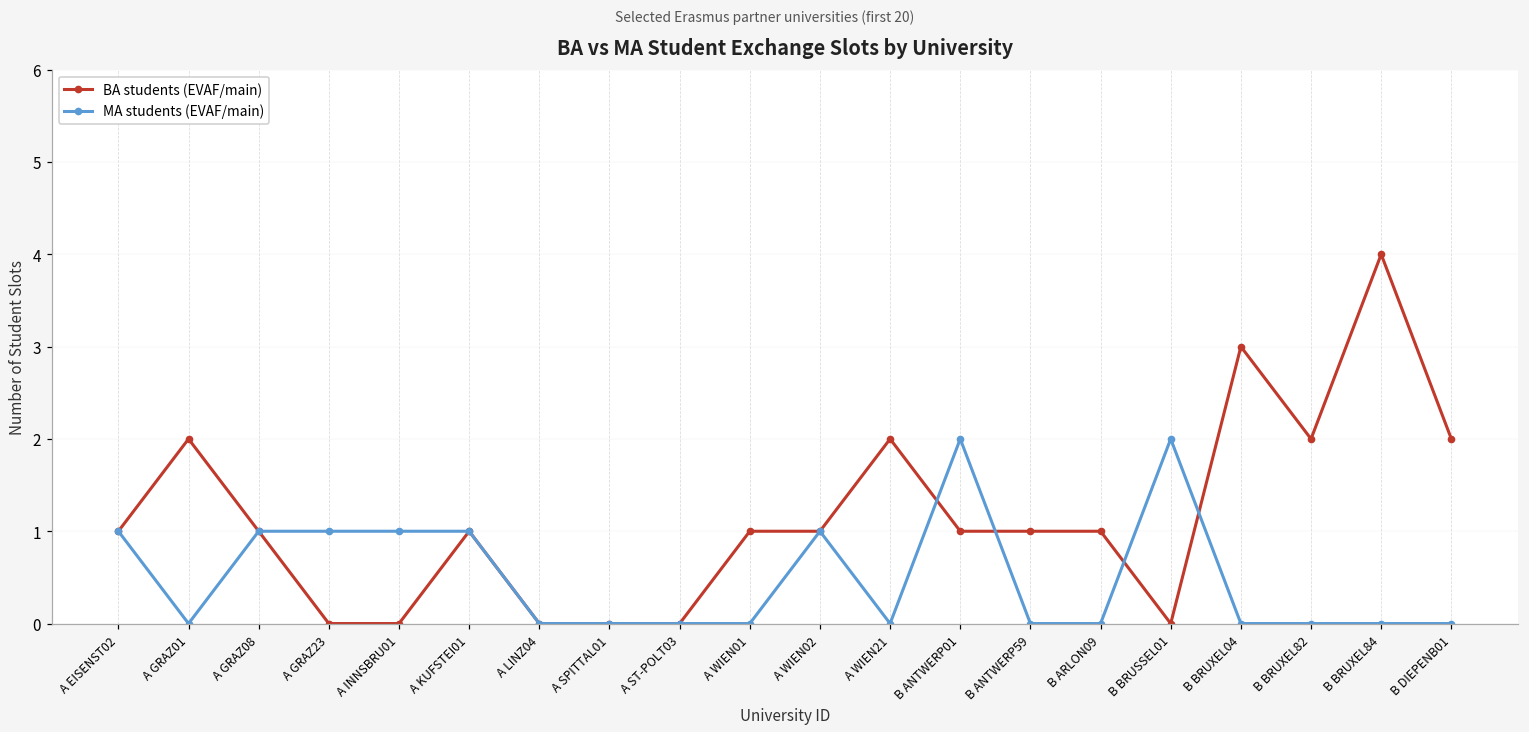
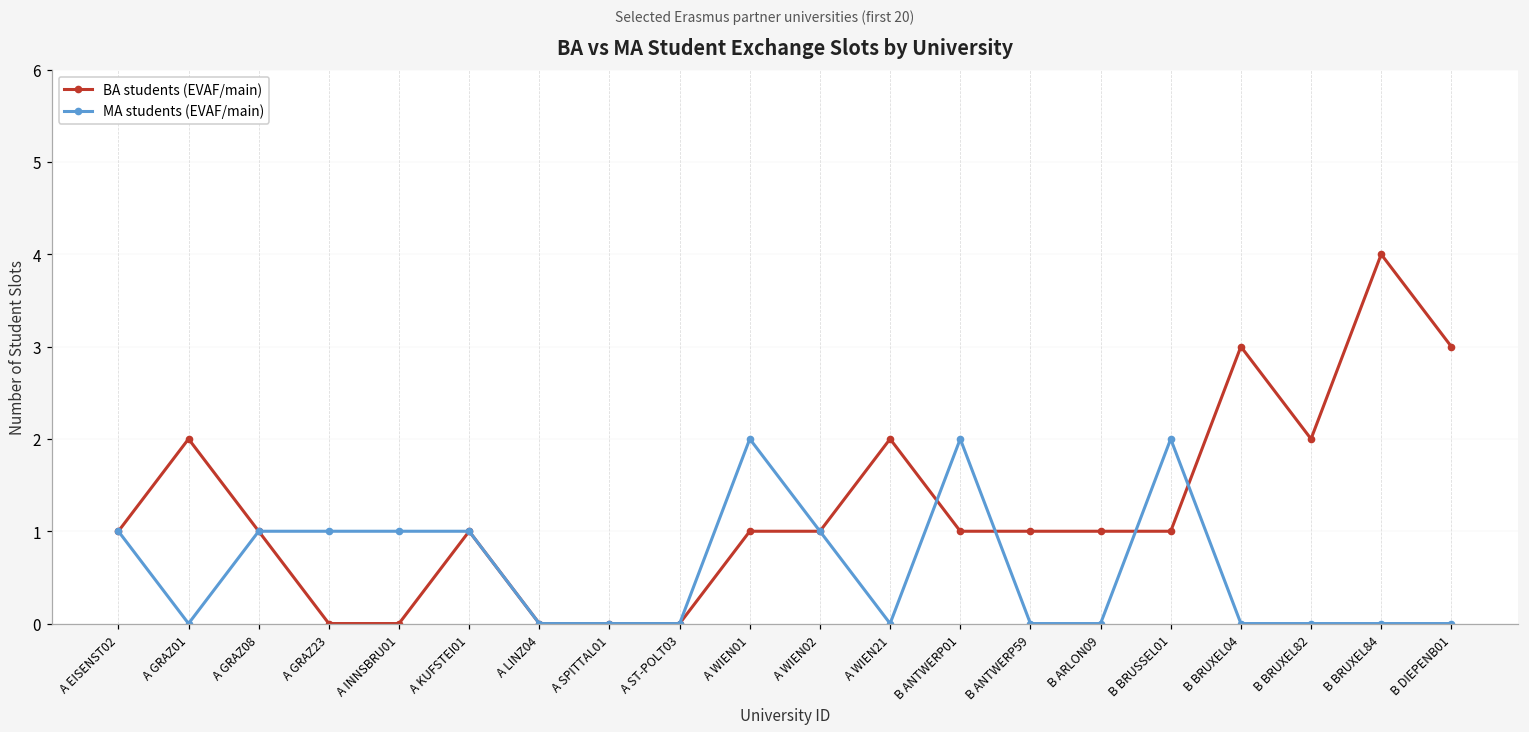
  {
    "BA students (EVAF/main)": {
      "A GRAZ01": 2,
      "A GRAZ23": 0,
      "A INNSBRU01": 0,
      "A WIEN01": 1,
      "A WIEN21": 2,
      "B ANTWERP01": 1,
      "B ANTWERP59": 1,
      "B ARLON09": 1,
-     "B BRUSSEL01": 0,
+     "B BRUSSEL01": 1,
      "B BRUXEL04": 3,
      "B BRUXEL82": 2,
      "B BRUXEL84": 4,
-     "B DIEPENB01": 2
+     "B DIEPENB01": 3
    },
    "MA students (EVAF/main)": {
      "A GRAZ01": 0,
      "A GRAZ23": 1,
      "A INNSBRU01": 1,
-     "A WIEN01": 0,
+     "A WIEN01": 2,
      "A WIEN21": 0,
      "B ANTWERP01": 2,
      "B ANTWERP59": 0,
      "B ARLON09": 0,
      "B BRUSSEL01": 2,
      "B BRUXEL04": 0,
      "B BRUXEL82": 0,
      "B BRUXEL84": 0,
      "B DIEPENB01": 0
    }
  }
